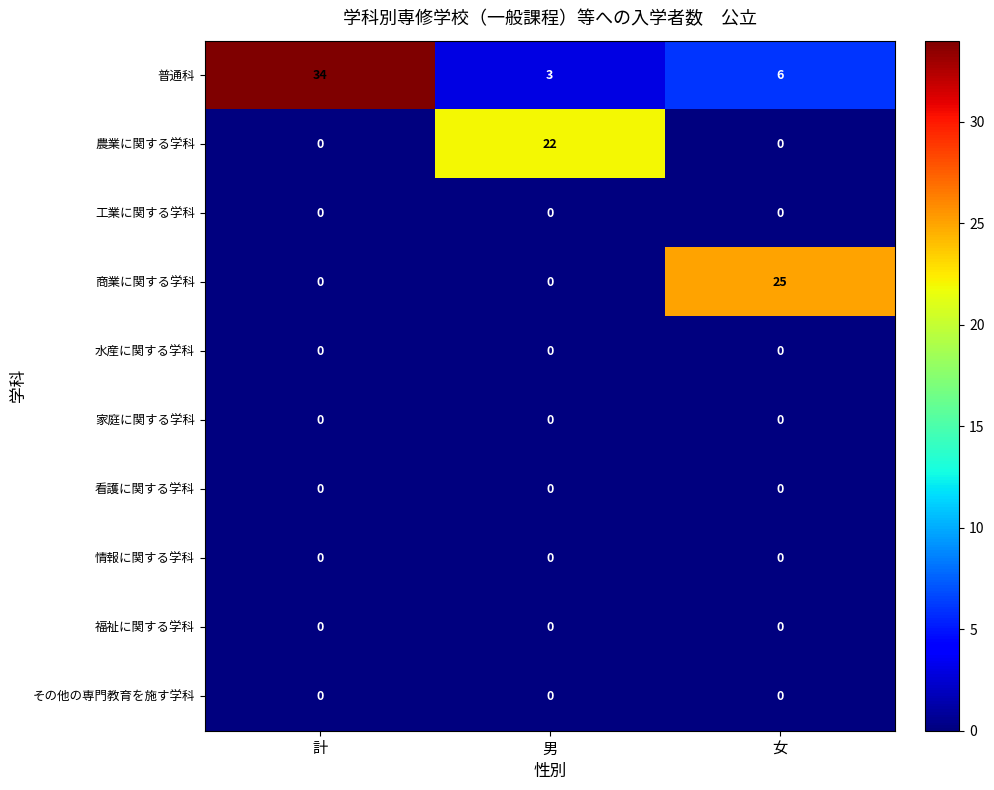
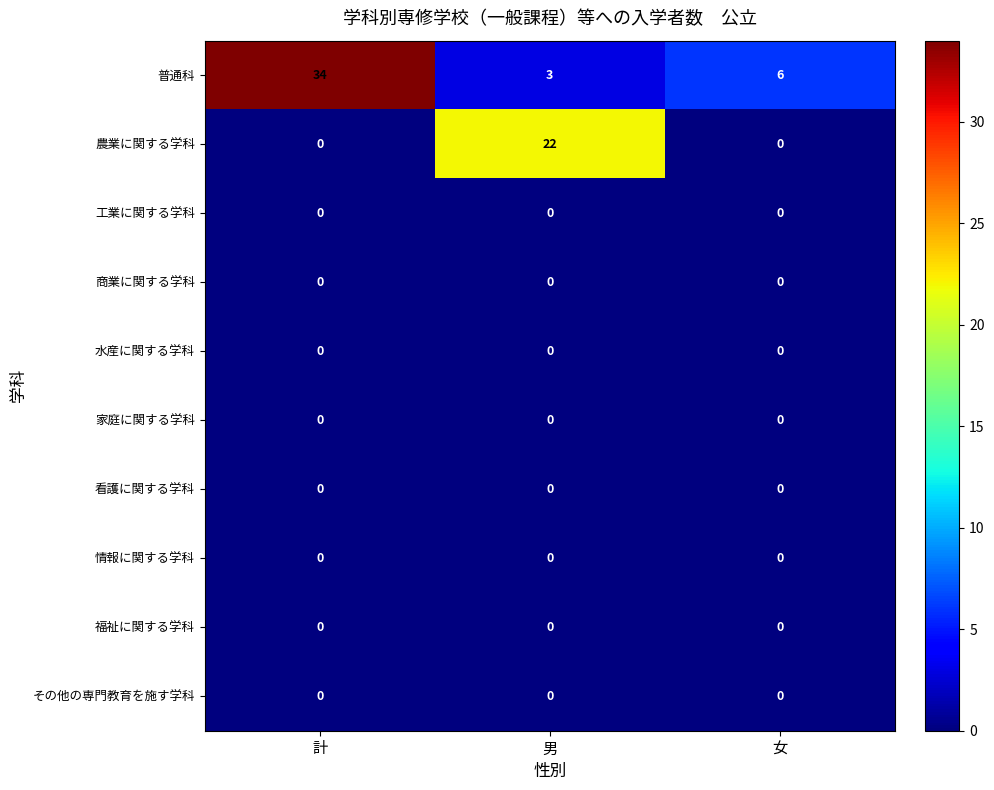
  {
    "普通科": {
      "計": 34,
      "男": 3,
      "女": 6
    },
    "農業に関する学科": {
      "計": 0,
      "男": 22,
      "女": 0
    },
    "工業に関する学科": {
      "計": 0,
      "男": 0,
      "女": 0
    },
    "商業に関する学科": {
      "計": 0,
      "男": 0,
-     "女": 25
+     "女": 0
    },
    "水産に関する学科": {
      "計": 0,
      "男": 0,
      "女": 0
    },
    "家庭に関する学科": {
      "計": 0,
      "男": 0,
      "女": 0
    },
    "看護に関する学科": {
      "計": 0,
      "男": 0,
      "女": 0
    },
    "情報に関する学科": {
      "計": 0,
      "男": 0,
      "女": 0
    },
    "福祉に関する学科": {
      "計": 0,
      "男": 0,
      "女": 0
    },
    "その他の専門教育を施す学科": {
      "計": 0,
      "男": 0,
      "女": 0
    }
  }
